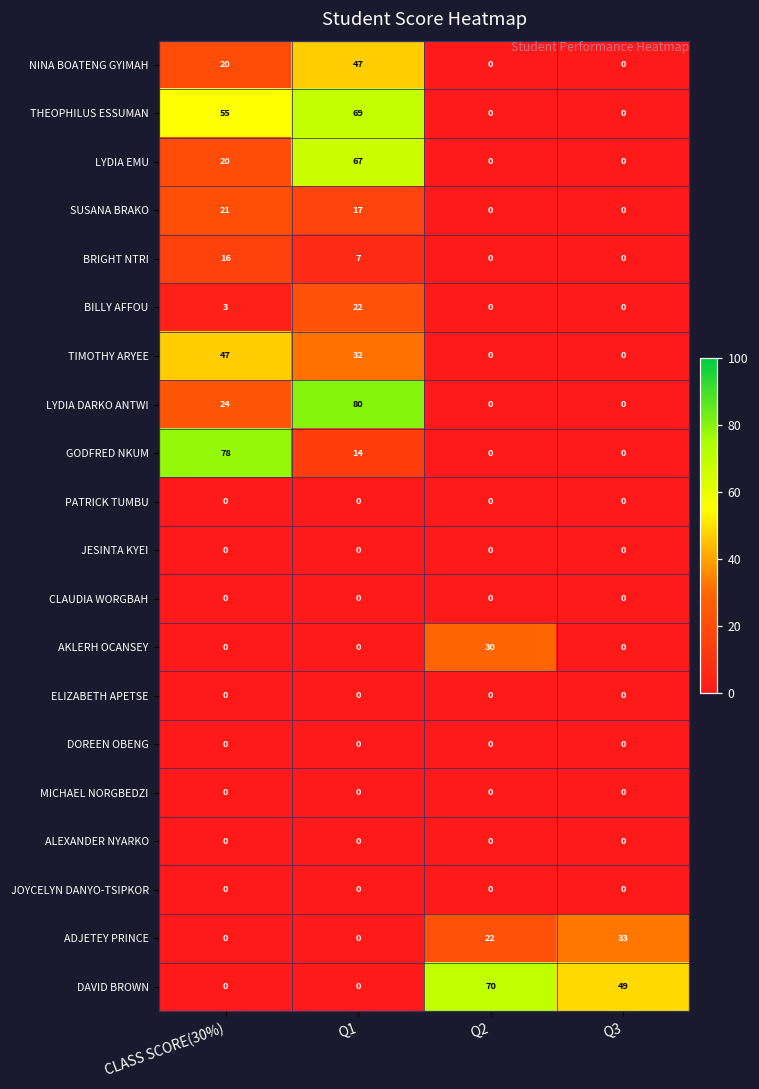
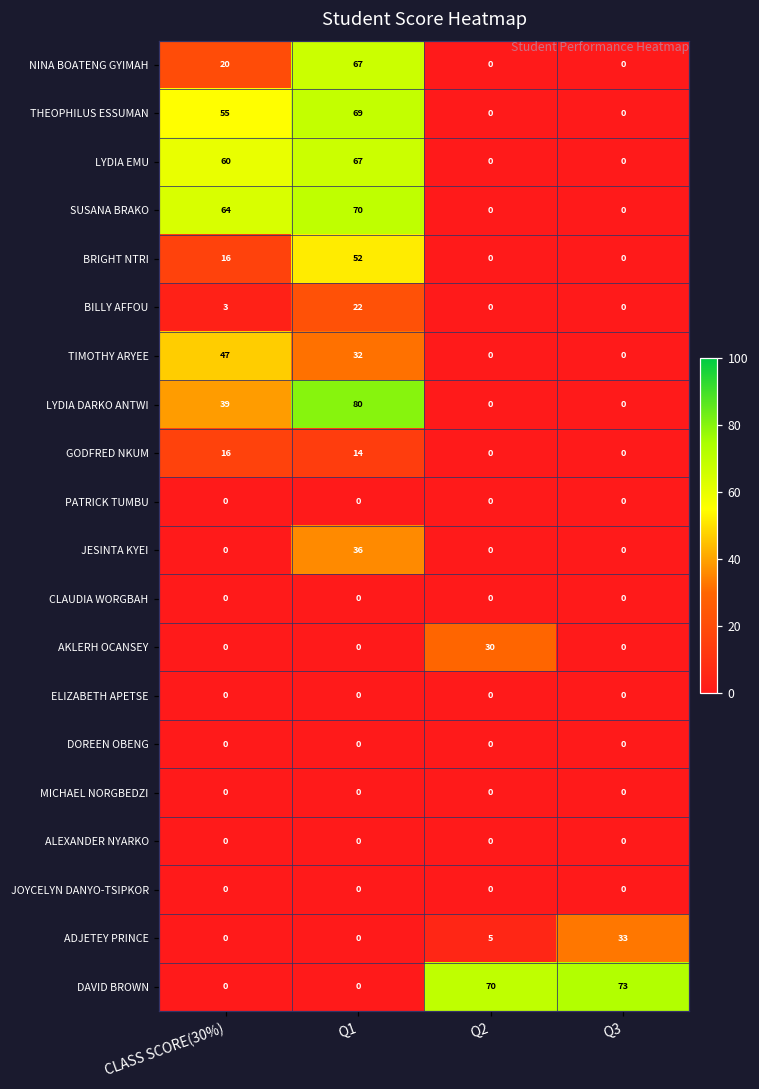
  {
    "NINA BOATENG GYIMAH": {
      "CLASS SCORE(30%)": 20,
-     "Q1": 47,
+     "Q1": 67,
      "Q2": 0
    },
    "THEOPHILUS ESSUMAN": {
      "CLASS SCORE(30%)": 55,
      "Q1": 69,
      "Q2": 0,
      "Q3": 0
    },
    "LYDIA EMU": {
-     "CLASS SCORE(30%)": 20,
+     "CLASS SCORE(30%)": 60,
      "Q1": 67,
      "Q2": 0,
      "Q3": 0
    },
    "SUSANA BRAKO": {
-     "CLASS SCORE(30%)": 21,
-     "Q1": 17,
+     "CLASS SCORE(30%)": 64,
+     "Q1": 70,
      "Q2": 0,
      "Q3": 0
    },
    "BRIGHT NTRI": {
      "CLASS SCORE(30%)": 16,
-     "Q1": 7,
+     "Q1": 52,
      "Q2": 0,
      "Q3": 0
    },
    "BILLY AFFOU": {
      "CLASS SCORE(30%)": 3,
      "Q1": 22,
      "Q2": 0,
      "Q3": 0
    },
    "TIMOTHY ARYEE": {
      "CLASS SCORE(30%)": 47,
      "Q1": 32,
      "Q2": 0,
      "Q3": 0
    },
    "LYDIA DARKO ANTWI": {
-     "CLASS SCORE(30%)": 24,
+     "CLASS SCORE(30%)": 39,
      "Q1": 80,
      "Q2": 0,
      "Q3": 0
    },
    "GODFRED NKUM": {
-     "CLASS SCORE(30%)": 78,
+     "CLASS SCORE(30%)": 16,
      "Q1": 14,
      "Q2": 0,
      "Q3": 0
    },
    "PATRICK TUMBU": {
      "CLASS SCORE(30%)": 0,
      "Q1": 0,
      "Q2": 0,
      "Q3": 0
    },
    "JESINTA KYEI": {
      "CLASS SCORE(30%)": 0,
-     "Q1": 0,
+     "Q1": 36,
      "Q2": 0,
      "Q3": 0
    },
    "CLAUDIA WORGBAH": {
      "CLASS SCORE(30%)": 0,
      "Q1": 0,
      "Q2": 0,
      "Q3": 0
    },
    "AKLERH OCANSEY": {
      "CLASS SCORE(30%)": 0,
      "Q1": 0,
      "Q2": 30,
      "Q3": 0
    },
    "ELIZABETH APETSE": {
      "CLASS SCORE(30%)": 0,
      "Q1": 0,
      "Q2": 0,
      "Q3": 0
    },
    "DOREEN OBENG": {
      "CLASS SCORE(30%)": 0,
      "Q1": 0,
      "Q2": 0,
      "Q3": 0
    },
    "MICHAEL NORGBEDZI": {
      "CLASS SCORE(30%)": 0,
      "Q1": 0,
      "Q2": 0,
      "Q3": 0
    },
    "ALEXANDER NYARKO": {
      "CLASS SCORE(30%)": 0,
      "Q1": 0,
      "Q2": 0,
      "Q3": 0
    },
    "JOYCELYN DANYO-TSIPKOR": {
      "CLASS SCORE(30%)": 0,
      "Q1": 0,
      "Q2": 0,
      "Q3": 0
    },
    "ADJETEY PRINCE": {
      "CLASS SCORE(30%)": 0,
      "Q1": 0,
-     "Q2": 22,
+     "Q2": 5,
      "Q3": 33
    },
    "DAVID BROWN": {
      "CLASS SCORE(30%)": 0,
      "Q1": 0,
      "Q2": 70,
-     "Q3": 49
+     "Q3": 73
    }
  }
